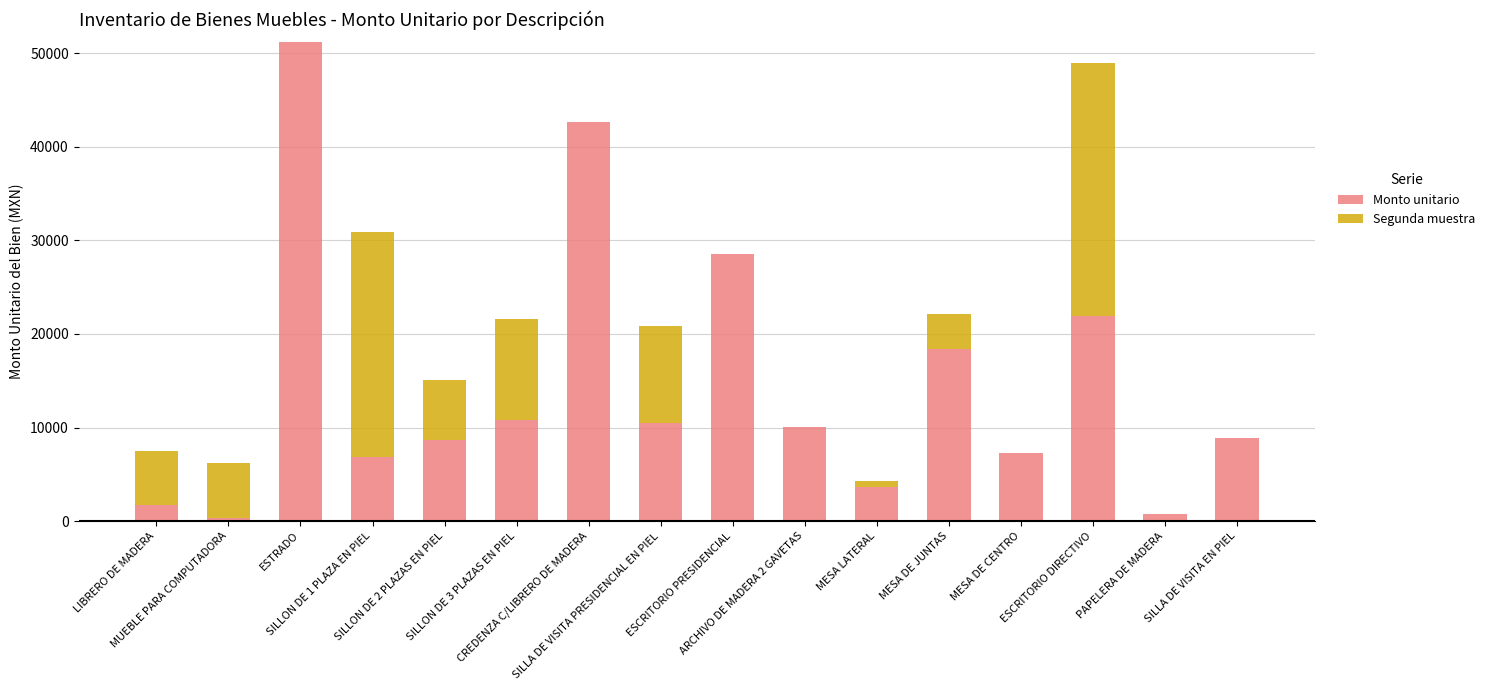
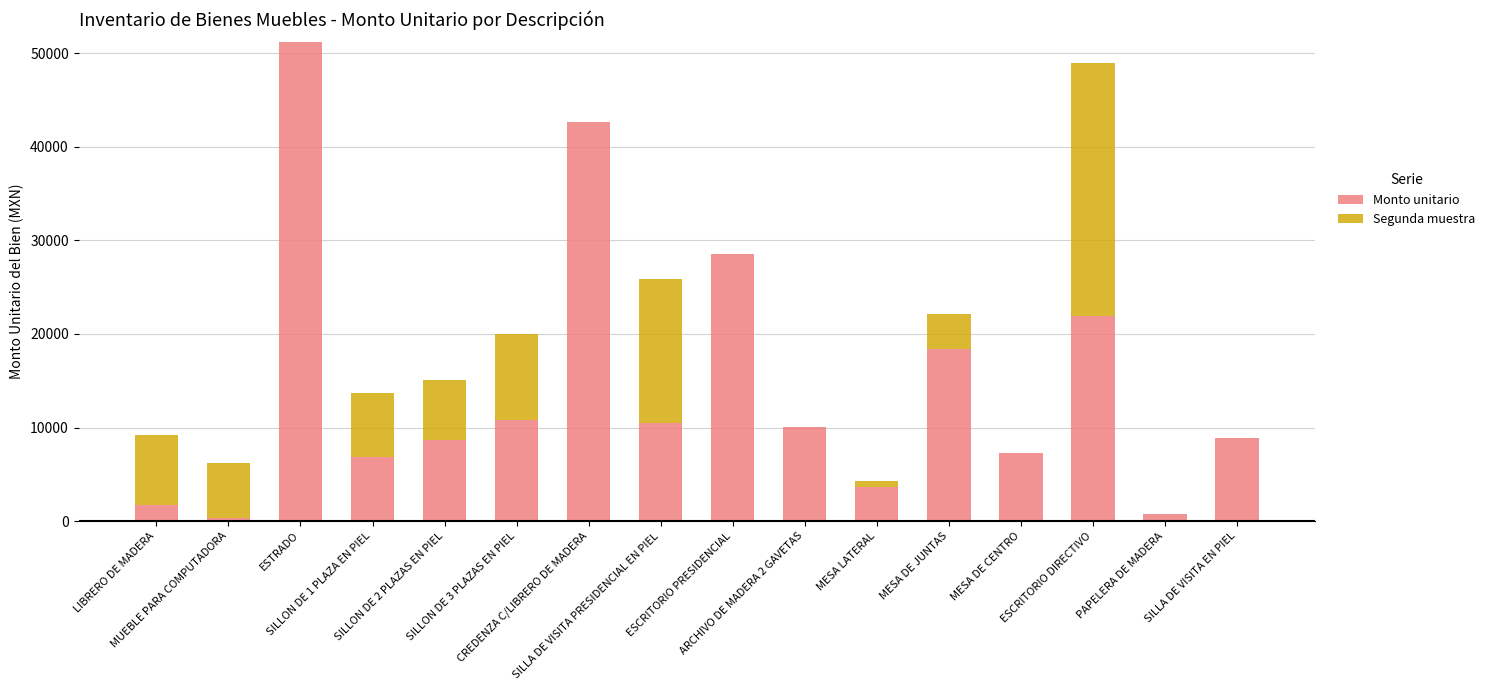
  {
    "Segunda muestra": {
-     "LIBRERO DE MADERA": 6000,
+     "LIBRERO DE MADERA": 8000,
      "MUEBLE PARA COMPUTADORA": 6000,
      "ESTRADO": 0,
-     "SILLON DE 1 PLAZA EN PIEL": 24000,
+     "SILLON DE 1 PLAZA EN PIEL": 7000,
      "SILLON DE 2 PLAZAS EN PIEL": 6000,
-     "SILLON DE 3 PLAZAS EN PIEL": 11000,
+     "SILLON DE 3 PLAZAS EN PIEL": 9000,
      "CREDENZA C/LIBRERO DE MADERA": 0,
-     "SILLA DE VISITA PRESIDENCIAL EN PIEL": 10000,
+     "SILLA DE VISITA PRESIDENCIAL EN PIEL": 15000,
      "ESCRITORIO PRESIDENCIAL": 0,
      "ARCHIVO DE MADERA 2 GAVETAS": 0,
      "MESA LATERAL": 1000,
      "MESA DE JUNTAS": 4000,
      "MESA DE CENTRO": 0,
      "ESCRITORIO DIRECTIVO": 27000,
      "PAPELERA DE MADERA": 0,
      "SILLA DE VISITA EN PIEL": 0
    }
  }
